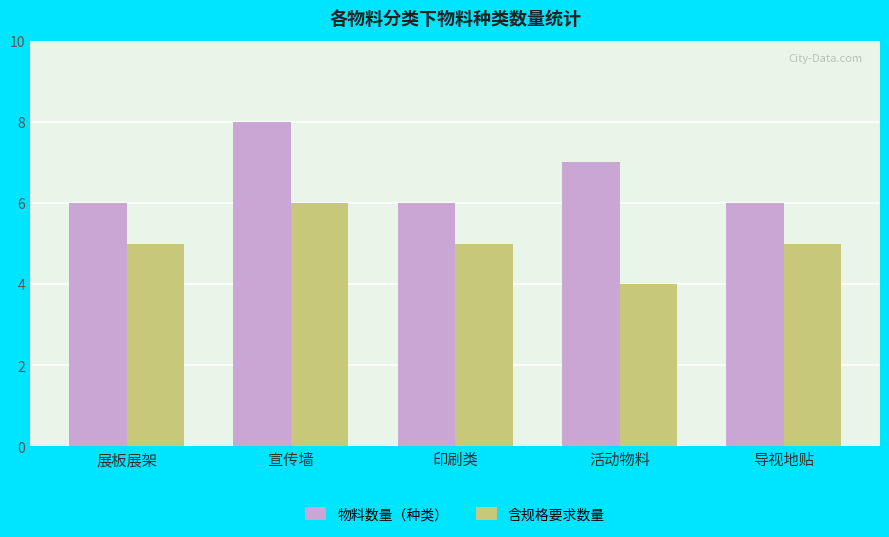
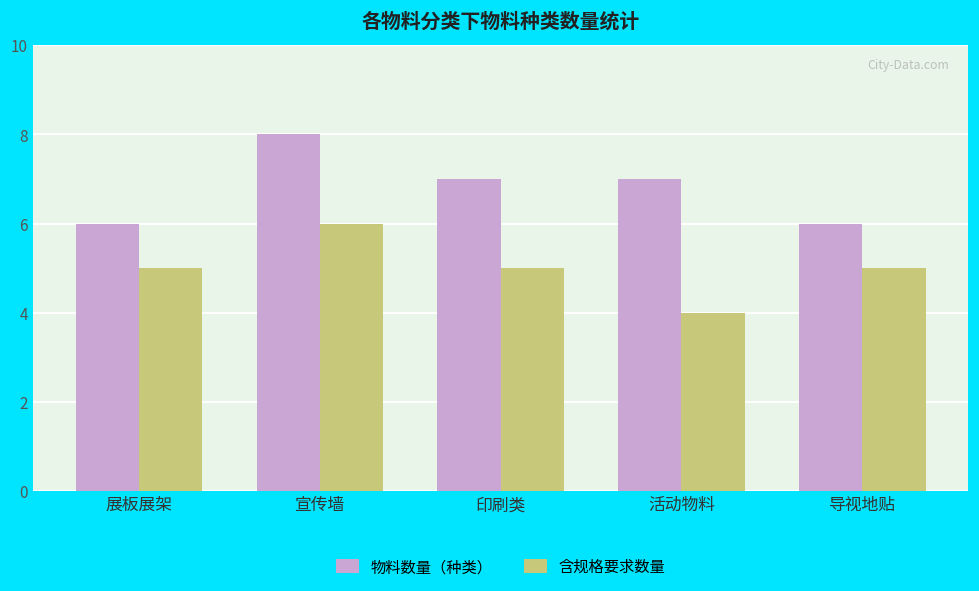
  {
    "物料数量（种类）": {
      "展板展架": 6,
      "宣传墙": 8,
-     "印刷类": 6,
+     "印刷类": 7,
      "活动物料": 7,
      "导视地贴": 6
    },
    "含规格要求数量": {
      "展板展架": 5,
      "宣传墙": 6,
      "印刷类": 5,
      "活动物料": 4,
      "导视地贴": 5
    }
  }
